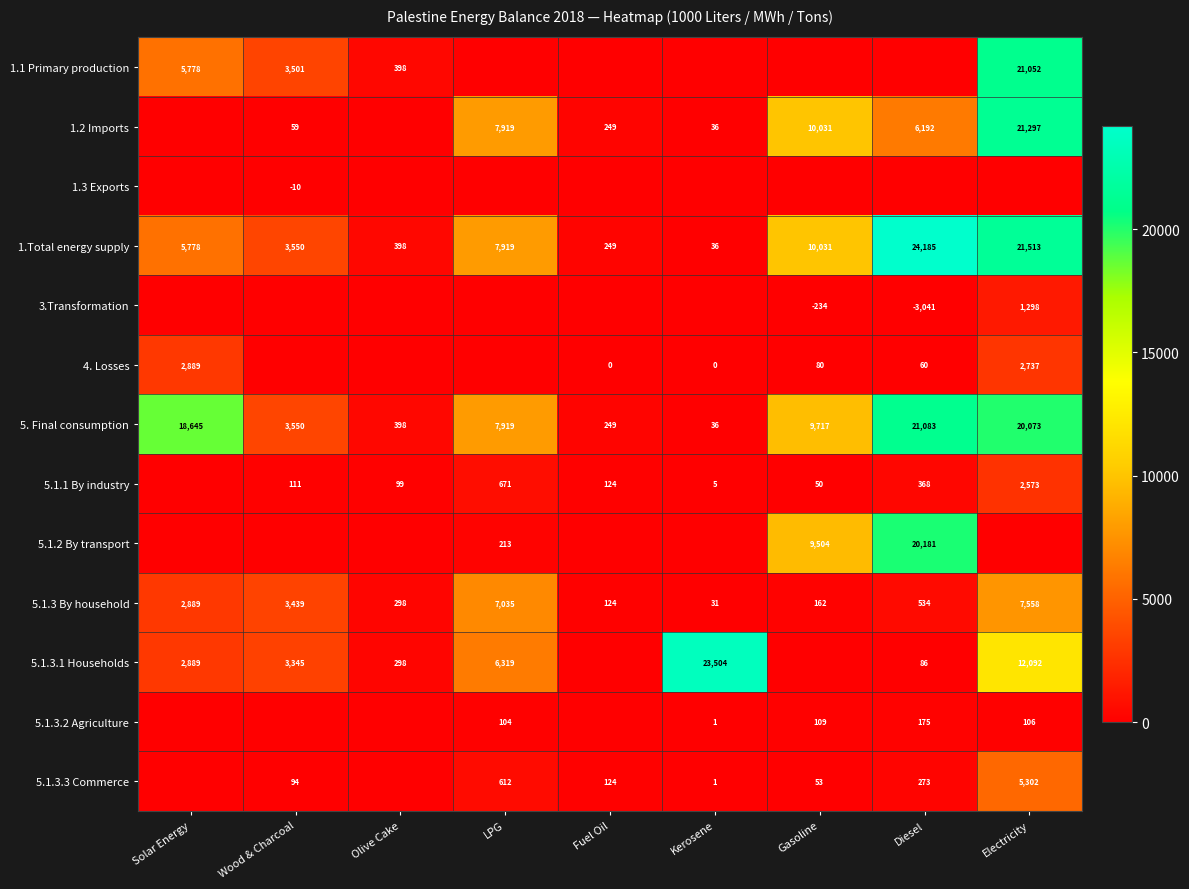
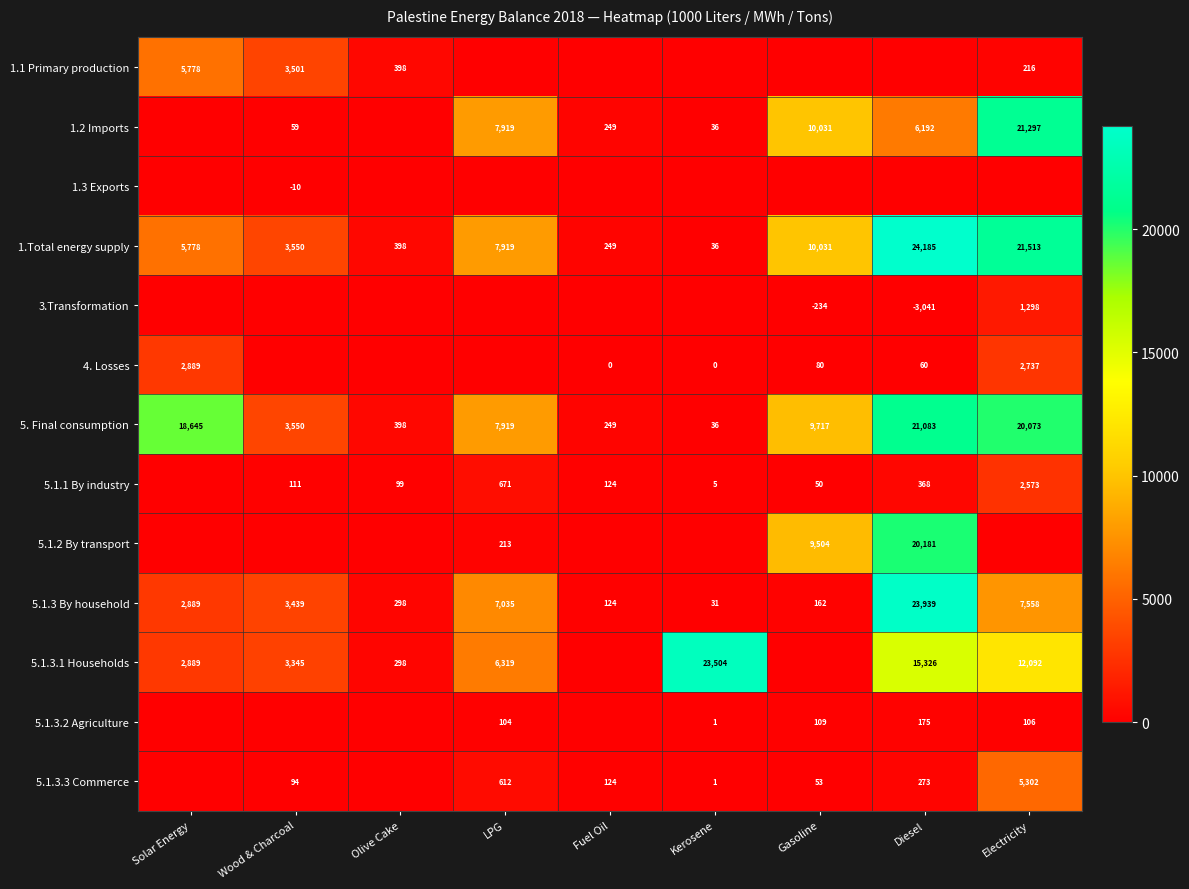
  {
    "1.1 Primary production": {
      "Solar Energy": "5,778",
      "Wood & Charcoal": "3,501",
      "Olive Cake": "398",
-     "Electricity": "21,052"
+     "Electricity": "216"
    },
    "1.2 Imports": {
      "Wood & Charcoal": "59",
      "LPG": "7,919",
      "Fuel Oil": "249",
      "Kerosene": "36",
      "Gasoline": "10,031",
      "Diesel": "6,192",
      "Electricity": "21,297"
    },
    "1.3 Exports": {
      "Wood & Charcoal": "-10"
    },
    "1.Total energy supply": {
      "Solar Energy": "5,778",
      "Wood & Charcoal": "3,550",
      "Olive Cake": "398",
      "LPG": "7,919",
      "Fuel Oil": "249",
      "Kerosene": "36",
      "Gasoline": "10,031",
      "Diesel": "24,185",
      "Electricity": "21,513"
    },
    "3.Transformation": {
      "Gasoline": "-234",
      "Diesel": "-3,041",
      "Electricity": "1,298"
    },
    "4. Losses": {
      "Solar Energy": "2,889",
      "Fuel Oil": "0",
      "Kerosene": "0",
      "Gasoline": "80",
      "Diesel": "60",
      "Electricity": "2,737"
    },
    "5. Final consumption": {
      "Solar Energy": "18,645",
      "Wood & Charcoal": "3,550",
      "Olive Cake": "398",
      "LPG": "7,919",
      "Fuel Oil": "249",
      "Kerosene": "36",
      "Gasoline": "9,717",
      "Diesel": "21,083",
      "Electricity": "20,073"
    },
    "5.1.1 By industry": {
      "Wood & Charcoal": "111",
      "Olive Cake": "99",
      "LPG": "671",
      "Fuel Oil": "124",
      "Kerosene": "5",
      "Gasoline": "50",
      "Diesel": "368",
      "Electricity": "2,573"
    },
    "5.1.2 By transport": {
      "LPG": "213",
      "Gasoline": "9,504",
      "Diesel": "20,181"
    },
    "5.1.3 By household": {
      "Solar Energy": "2,889",
      "Wood & Charcoal": "3,439",
      "Olive Cake": "298",
      "LPG": "7,035",
      "Fuel Oil": "124",
      "Kerosene": "31",
      "Gasoline": "162",
-     "Diesel": "534",
+     "Diesel": "23,939",
      "Electricity": "7,558"
    },
    "5.1.3.1 Households": {
      "Solar Energy": "2,889",
      "Wood & Charcoal": "3,345",
      "Olive Cake": "298",
      "LPG": "6,319",
      "Kerosene": "23,504",
-     "Diesel": "86",
+     "Diesel": "15,326",
      "Electricity": "12,092"
    },
    "5.1.3.2 Agriculture": {
      "LPG": "104",
      "Kerosene": "1",
      "Gasoline": "109",
      "Diesel": "175",
      "Electricity": "106"
    },
    "5.1.3.3 Commerce": {
      "Wood & Charcoal": "94",
      "LPG": "612",
      "Fuel Oil": "124",
      "Kerosene": "1",
      "Gasoline": "53",
      "Diesel": "273",
      "Electricity": "5,302"
    }
  }
